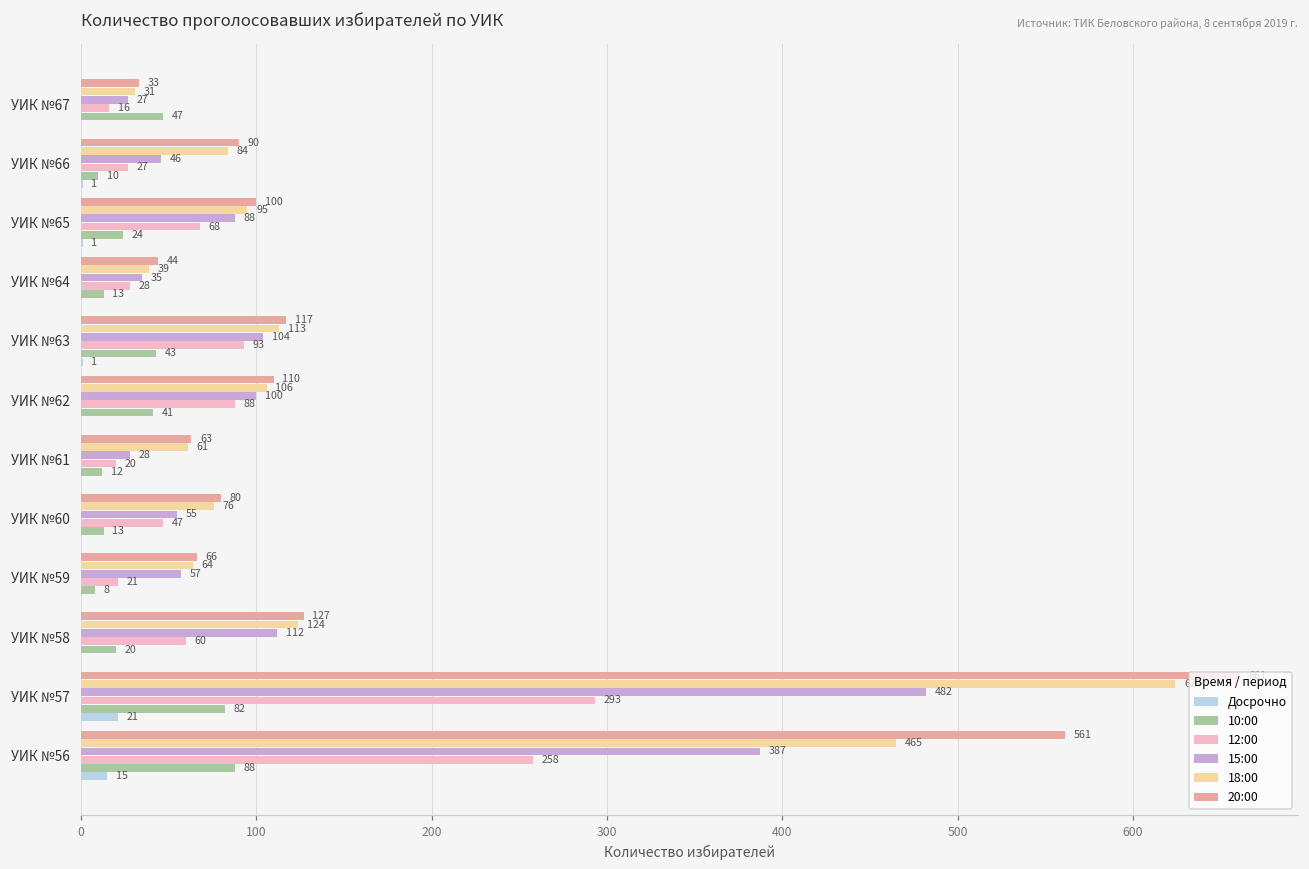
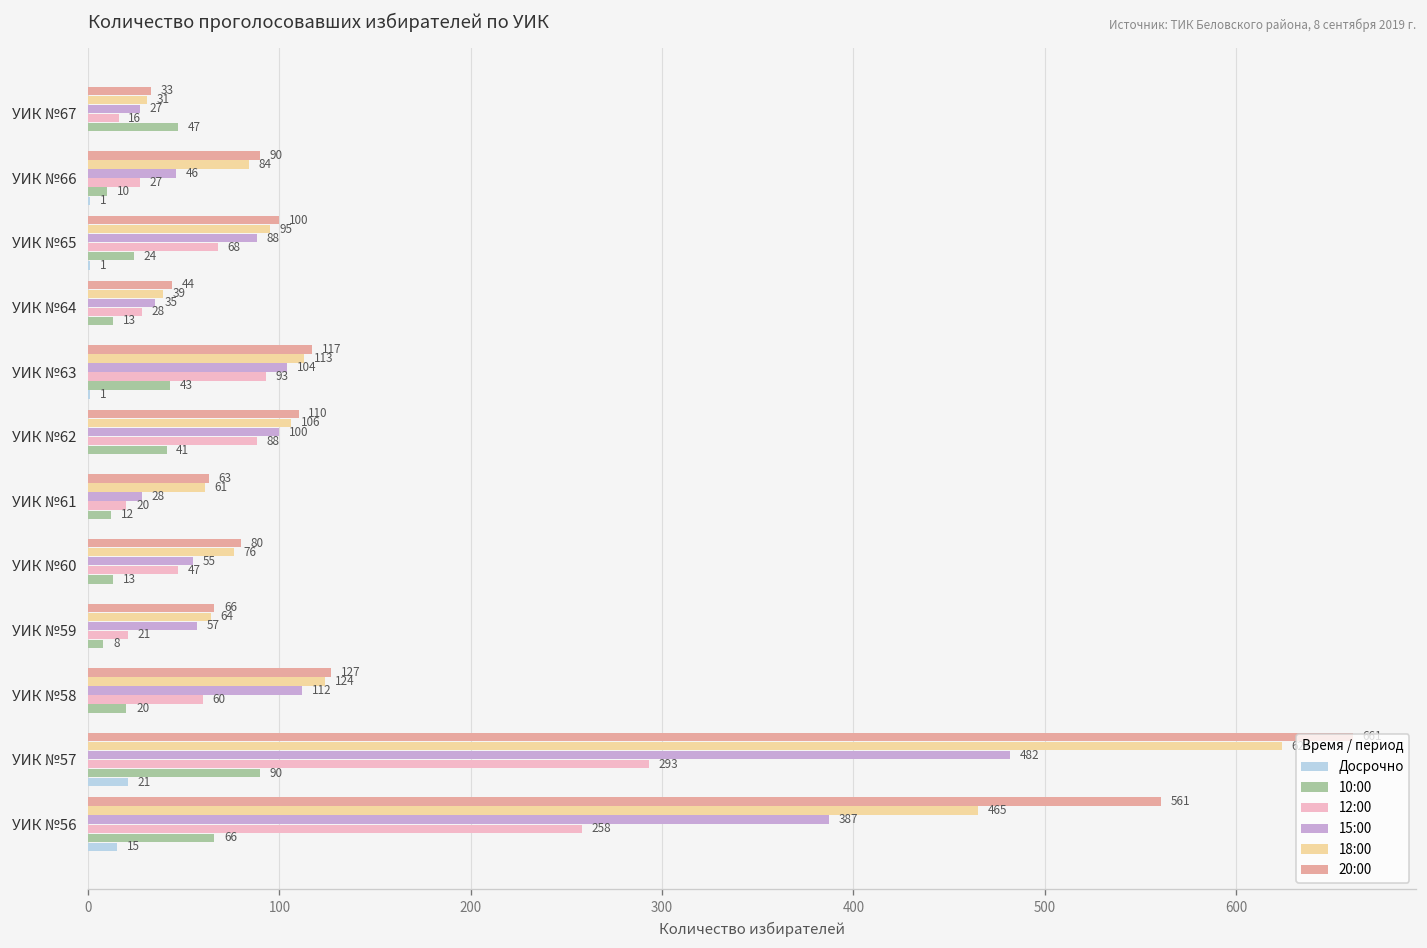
  {
    "10:00": {
      "УИК №67": 47,
      "УИК №66": 10,
      "УИК №65": 24,
      "УИК №64": 13,
      "УИК №63": 43,
      "УИК №62": 41,
      "УИК №61": 12,
      "УИК №60": 13,
      "УИК №59": 8,
      "УИК №58": 20,
-     "УИК №57": 82,
-     "УИК №56": 88
+     "УИК №57": 90,
+     "УИК №56": 66
    }
  }
